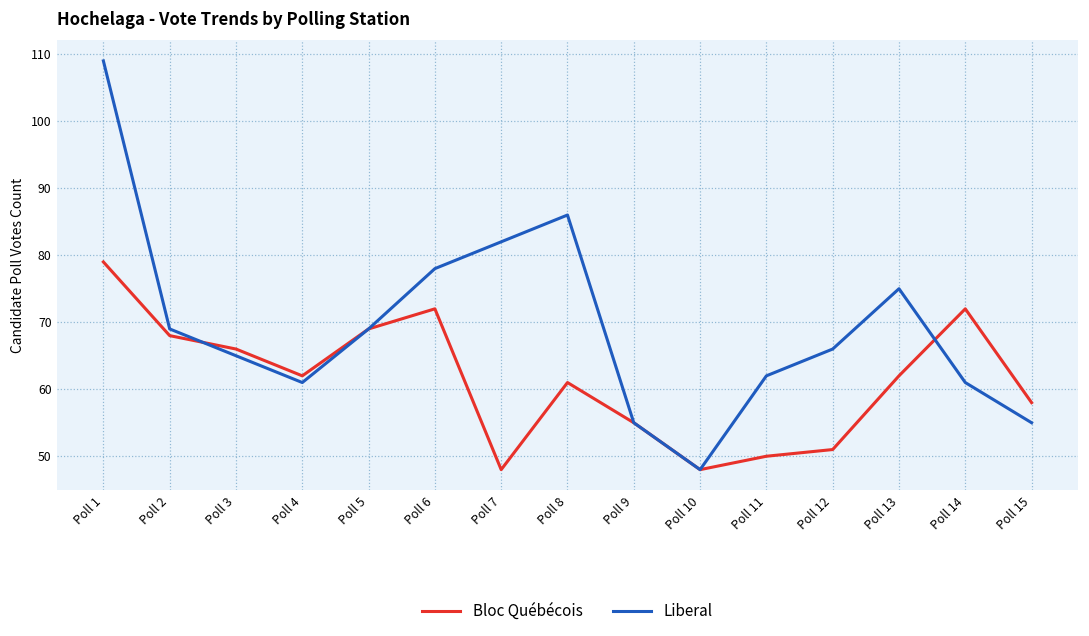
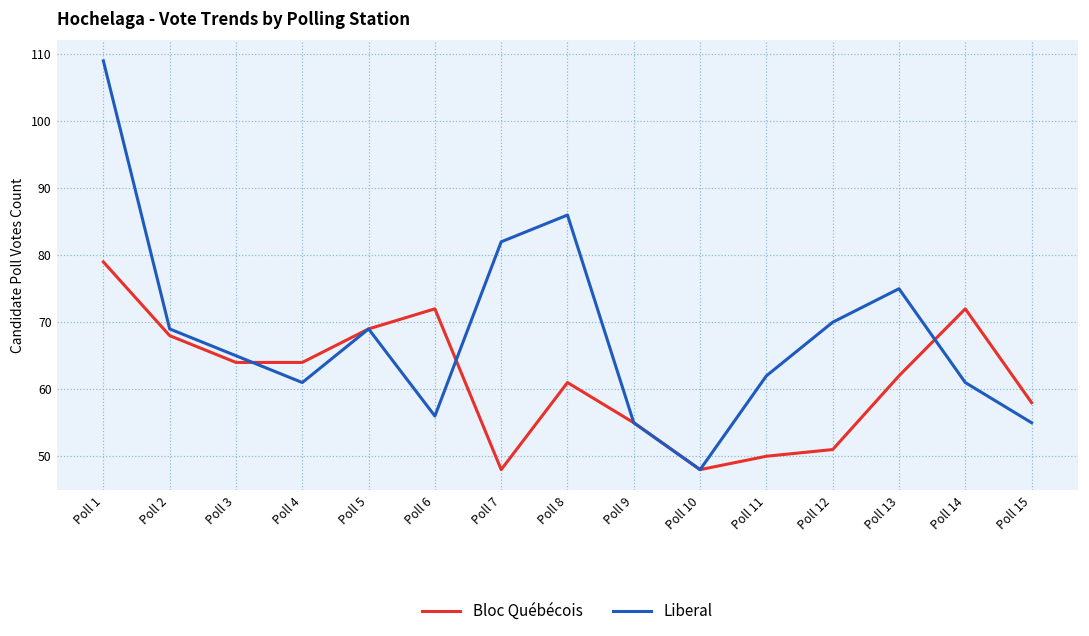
  {
    "Bloc Québécois": {
      "Poll 1": 79,
      "Poll 2": 68,
-     "Poll 3": 66,
-     "Poll 4": 62,
+     "Poll 3": 64,
+     "Poll 4": 64,
      "Poll 6": 72,
      "Poll 7": 48,
      "Poll 8": 61,
      "Poll 11": 50,
      "Poll 12": 51,
      "Poll 13": 62,
      "Poll 14": 72,
      "Poll 15": 58
    },
    "Liberal": {
      "Poll 1": 109,
      "Poll 2": 69,
      "Poll 3": 65,
      "Poll 4": 61,
-     "Poll 6": 78,
+     "Poll 6": 56,
      "Poll 7": 82,
      "Poll 8": 86,
      "Poll 11": 62,
-     "Poll 12": 66,
+     "Poll 12": 70,
      "Poll 13": 75,
      "Poll 14": 61,
      "Poll 15": 55
    }
  }
